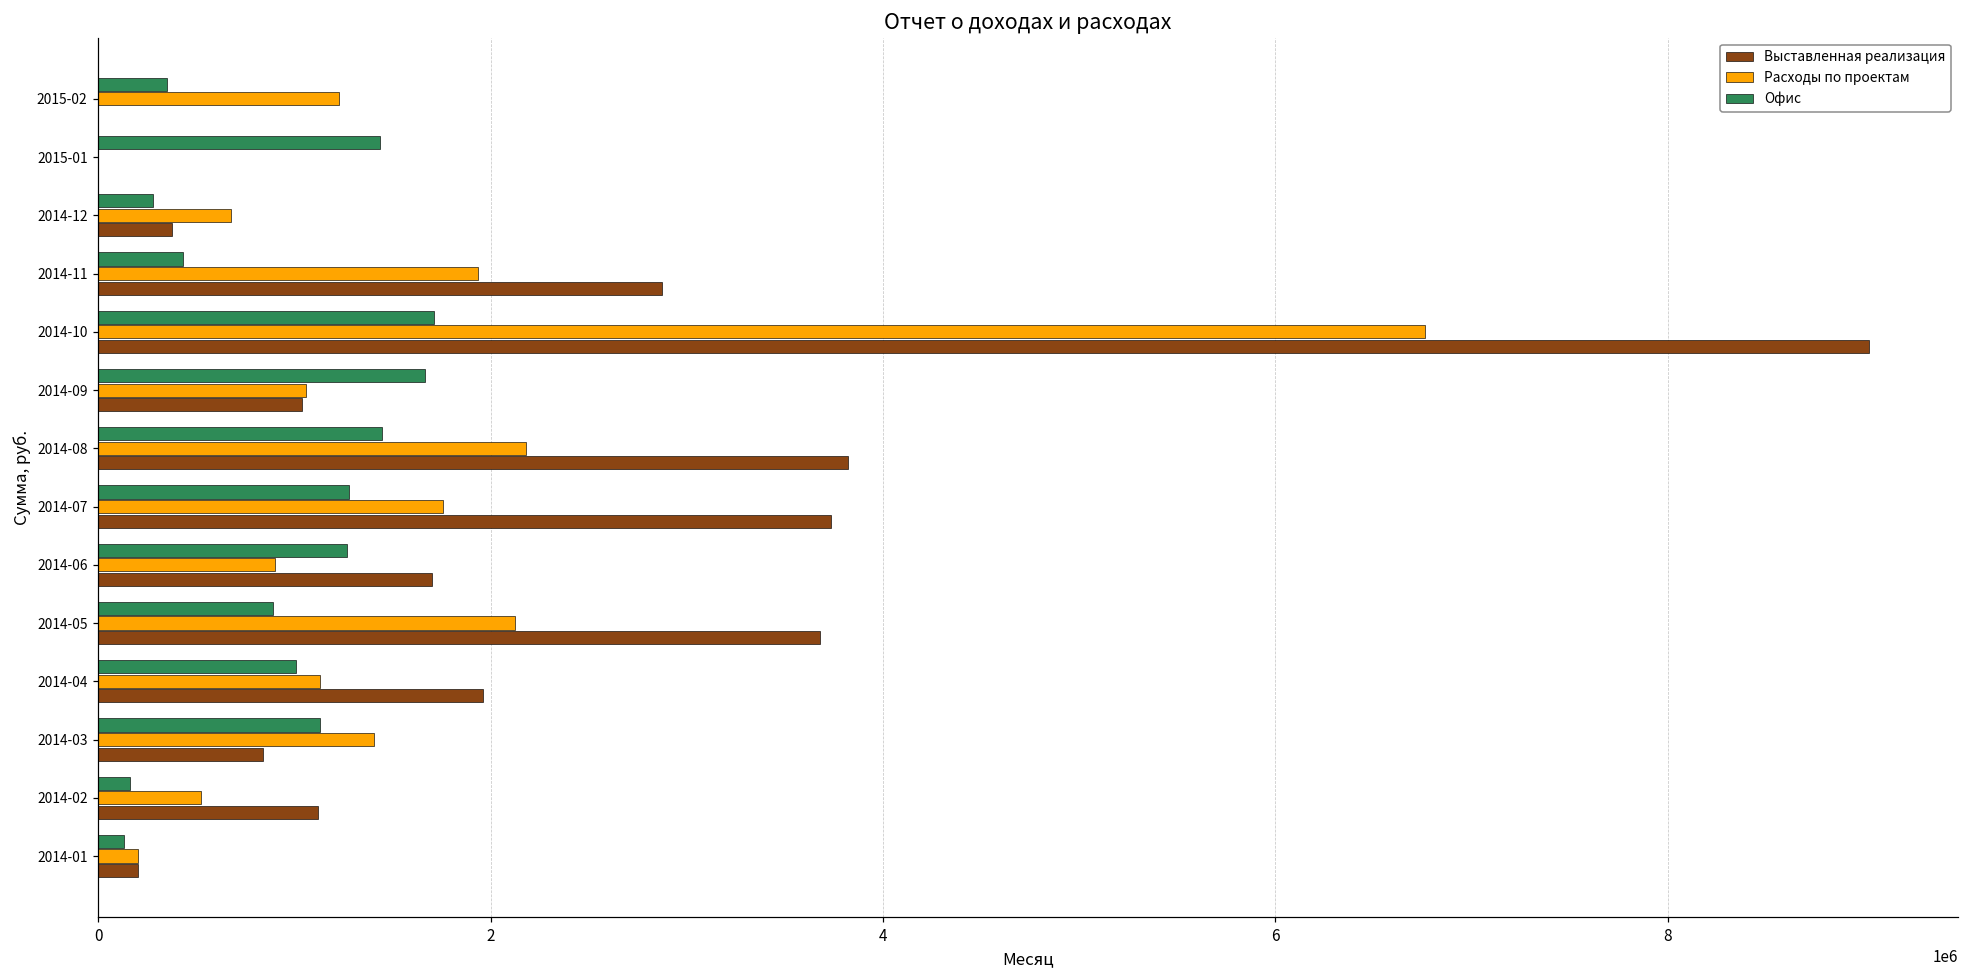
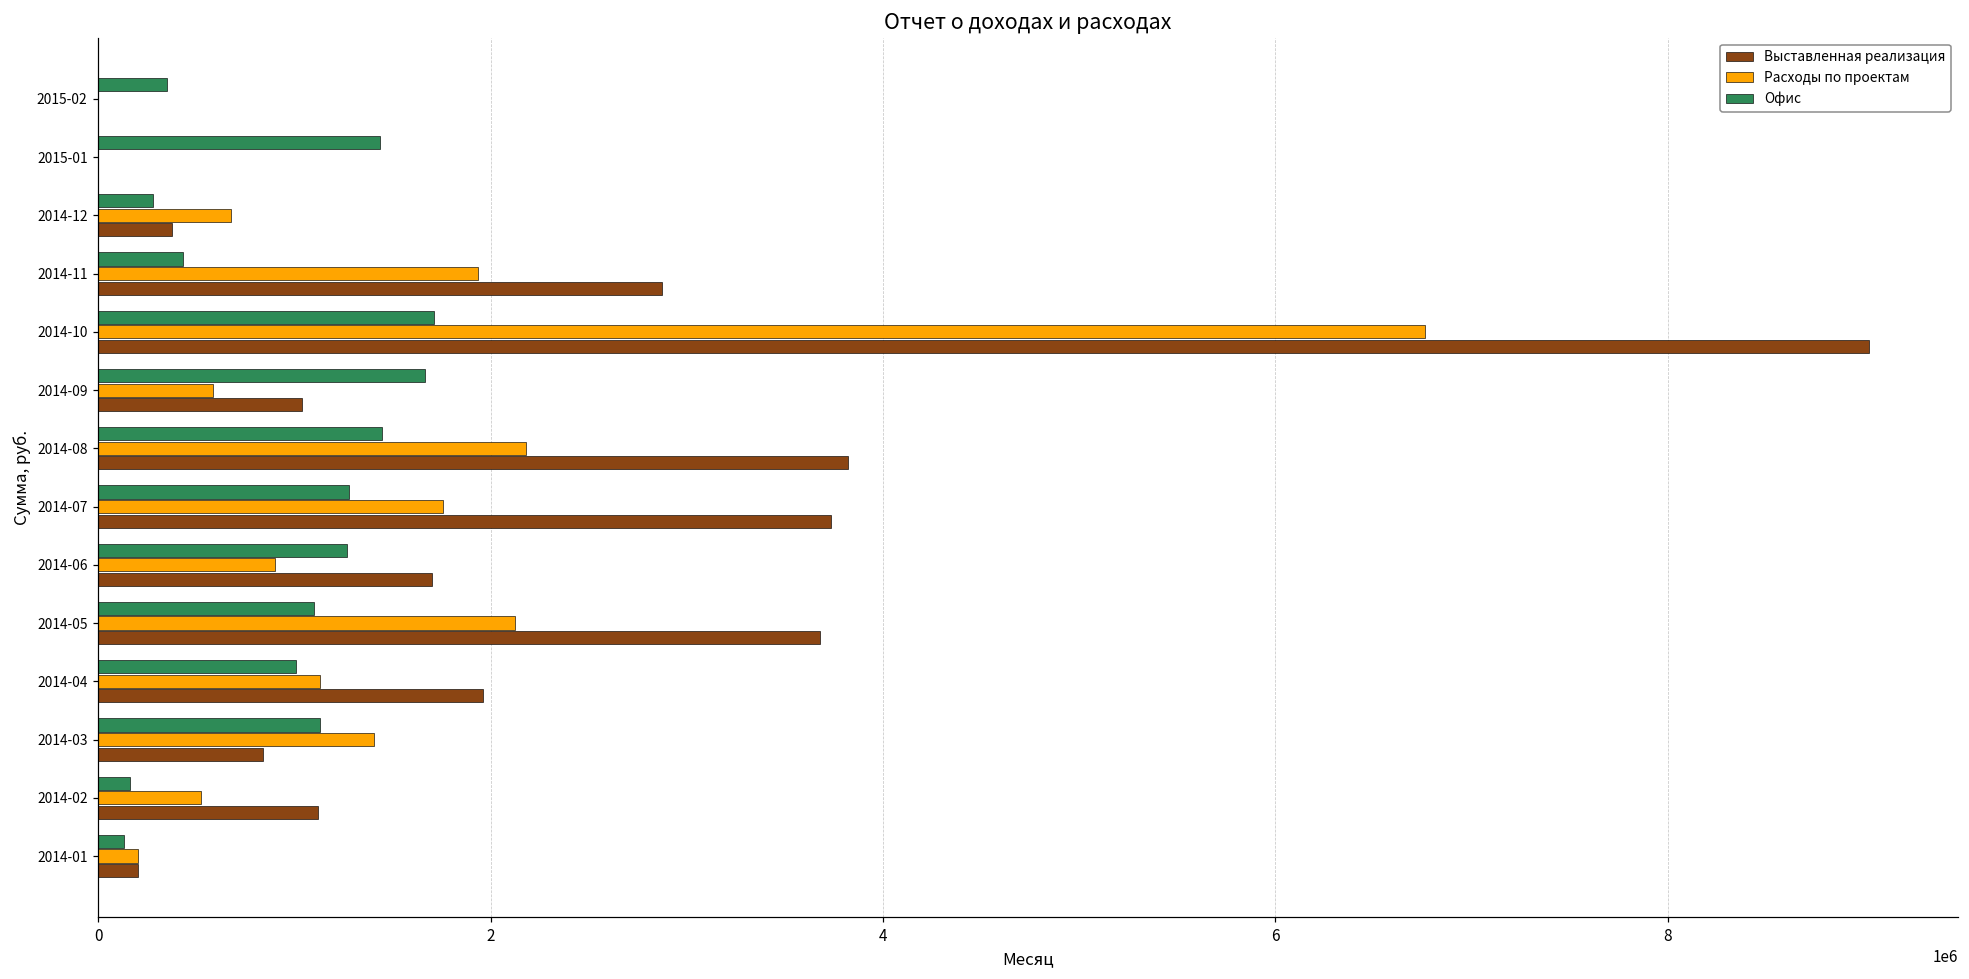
  {
    "Выставленная реализация": {
      "2015-02": 0,
      "2015-01": 0,
      "2014-12": 380000,
      "2014-11": 2880000,
      "2014-10": 9030000,
      "2014-09": 1040000,
      "2014-08": 3820000,
      "2014-07": 3740000,
      "2014-06": 1700000,
      "2014-05": 3680000,
      "2014-04": 1960000,
      "2014-03": 840000,
      "2014-02": 1120000,
      "2014-01": 200000
    },
    "Расходы по проектам": {
-     "2015-02": 1230000,
+     "2015-02": 0,
      "2015-01": 0,
      "2014-12": 680000,
      "2014-11": 1940000,
      "2014-10": 6760000,
-     "2014-09": 1060000,
+     "2014-09": 590000,
      "2014-08": 2180000,
      "2014-07": 1760000,
      "2014-06": 900000,
      "2014-05": 2130000,
      "2014-04": 1130000,
      "2014-03": 1400000,
      "2014-02": 530000,
      "2014-01": 200000
    },
    "Офис": {
      "2015-02": 350000,
      "2015-01": 1430000,
      "2014-12": 280000,
      "2014-11": 430000,
      "2014-10": 1710000,
      "2014-09": 1660000,
      "2014-08": 1450000,
      "2014-07": 1280000,
      "2014-06": 1270000,
-     "2014-05": 890000,
+     "2014-05": 1100000,
      "2014-04": 1010000,
      "2014-03": 1130000,
      "2014-02": 160000,
      "2014-01": 130000
    }
  }
